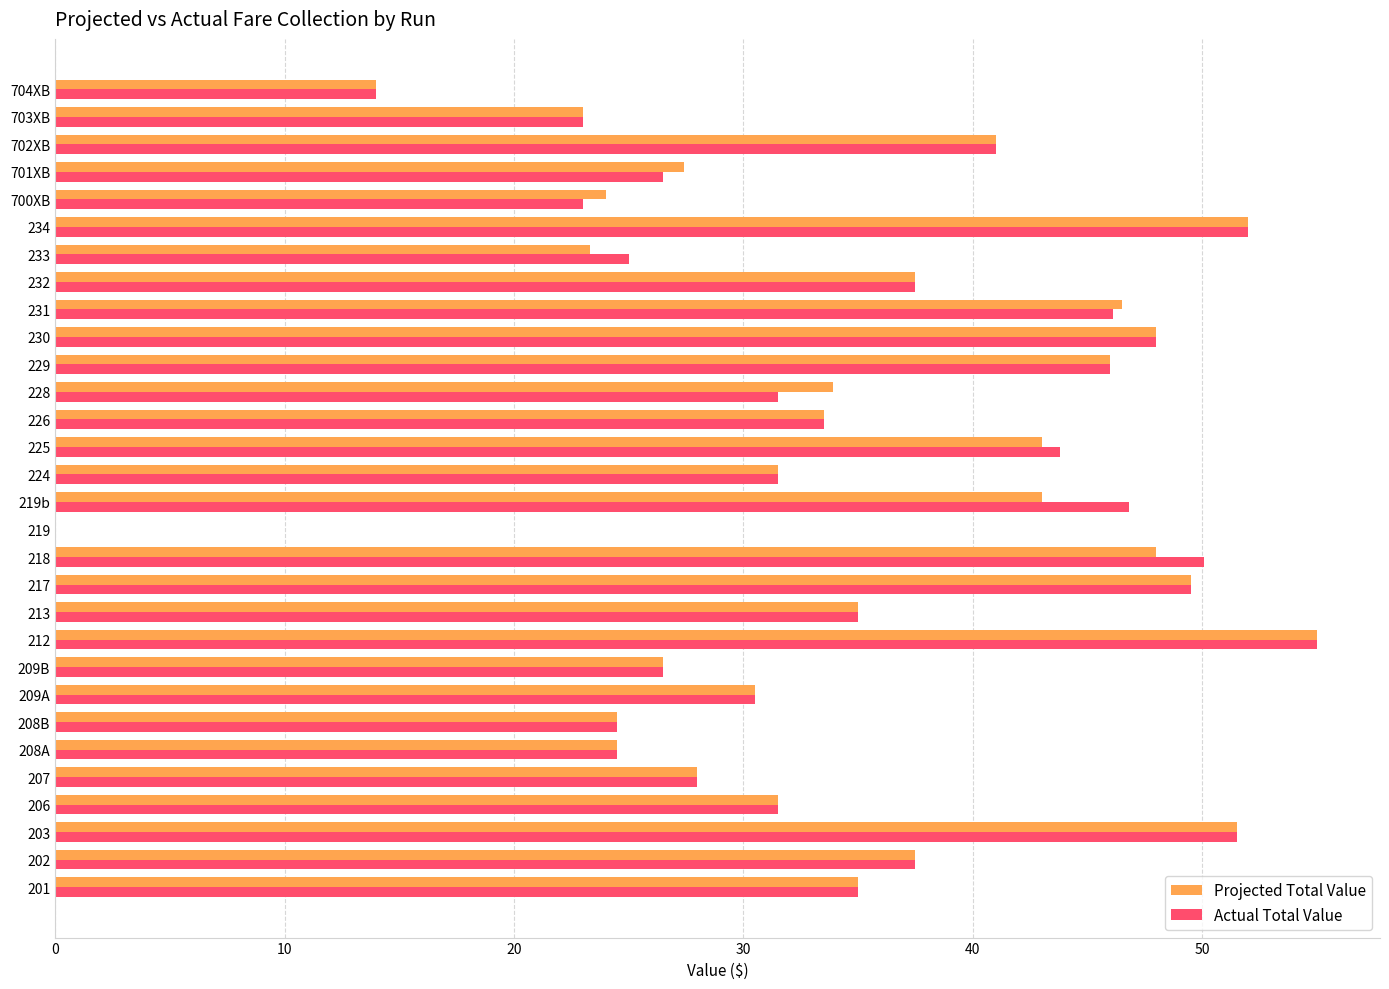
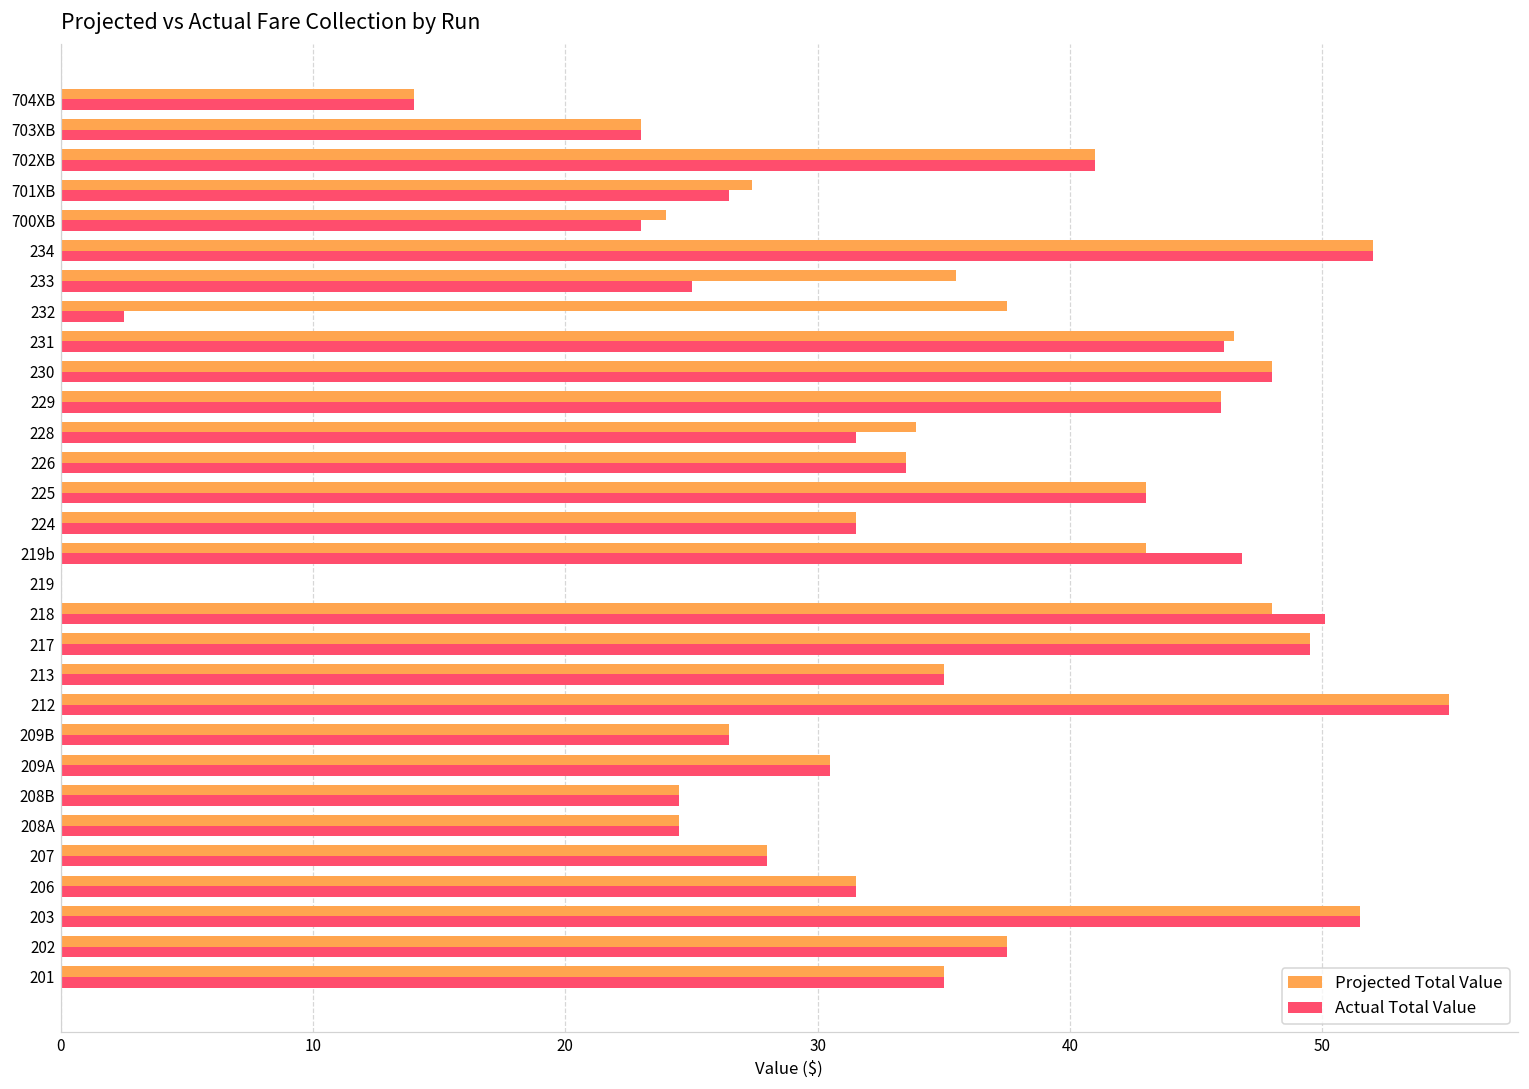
  {
    "Projected Total Value": {
      "704XB": 14.0,
      "703XB": 23.0,
      "702XB": 41.0,
      "701XB": 27.4,
      "700XB": 24.0,
      "234": 52.0,
-     "233": 23.3,
+     "233": 35.5,
      "232": 37.5,
      "231": 46.5,
      "230": 48.0,
      "229": 46.0,
      "228": 33.9,
      "226": 33.5,
      "225": 43.0,
      "224": 31.5,
      "219b": 43.0,
      "219": 0.0,
      "218": 48.0,
      "217": 49.5,
      "213": 35.0,
      "212": 55.0,
      "209B": 26.5,
      "209A": 30.5,
      "208B": 24.5,
      "208A": 24.5,
      "207": 28.0,
      "206": 31.5,
      "203": 51.5,
      "202": 37.5,
      "201": 35.0
    },
    "Actual Total Value": {
      "704XB": 14.0,
      "703XB": 23.0,
      "702XB": 41.0,
      "701XB": 26.5,
      "700XB": 23.0,
      "234": 52.0,
      "233": 25.0,
-     "232": 37.5,
+     "232": 2.5,
      "231": 46.1,
      "230": 48.0,
      "229": 46.0,
      "228": 31.5,
      "226": 33.5,
-     "225": 43.8,
+     "225": 43.0,
      "224": 31.5,
      "219b": 46.8,
      "219": 0.0,
      "218": 50.1,
      "217": 49.5,
      "213": 35.0,
      "212": 55.0,
      "209B": 26.5,
      "209A": 30.5,
      "208B": 24.5,
      "208A": 24.5,
      "207": 28.0,
      "206": 31.5,
      "203": 51.5,
      "202": 37.5,
      "201": 35.0
    }
  }
